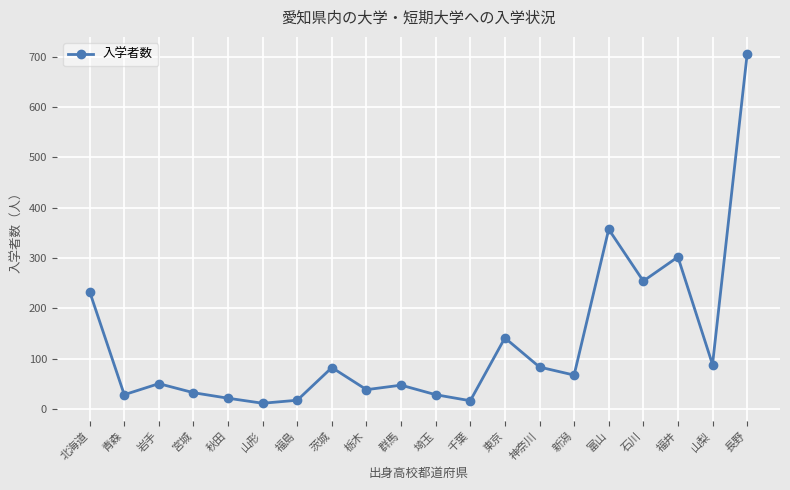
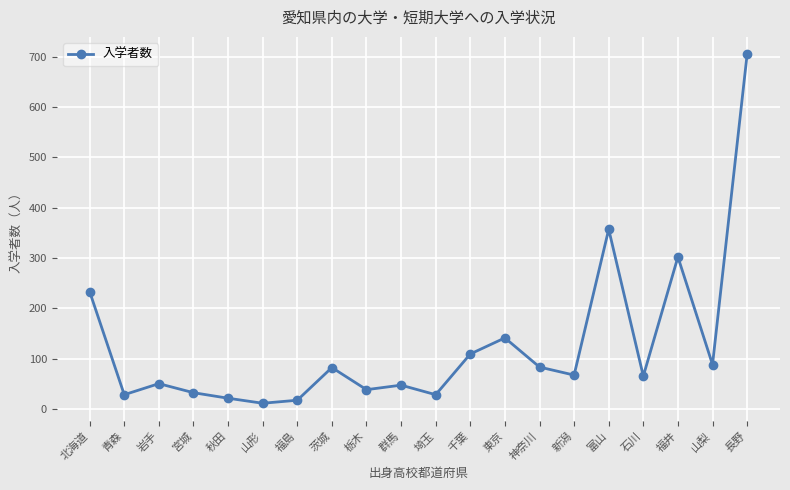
  {
    "北海道": 230,
    "青森": 30,
    "岩手": 50,
    "宮城": 30,
    "秋田": 20,
    "山形": 10,
    "福島": 20,
    "茨城": 80,
    "栃木": 40,
    "群馬": 50,
    "埼玉": 30,
-   "千葉": 20,
+   "千葉": 110,
    "東京": 140,
    "神奈川": 80,
    "新潟": 70,
    "富山": 360,
-   "石川": 250,
+   "石川": 70,
    "福井": 300,
    "山梨": 90,
    "長野": 710
  }
